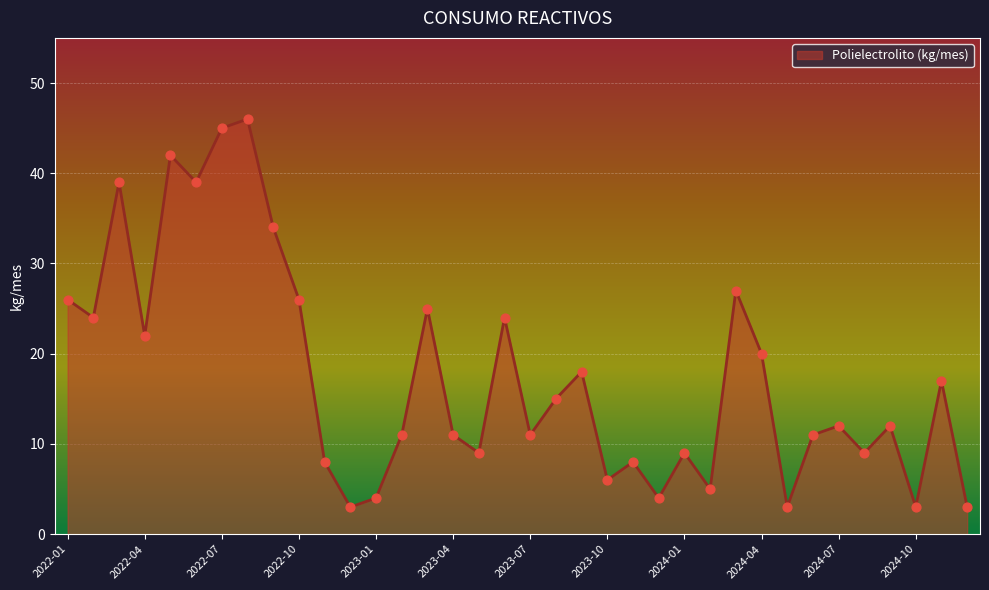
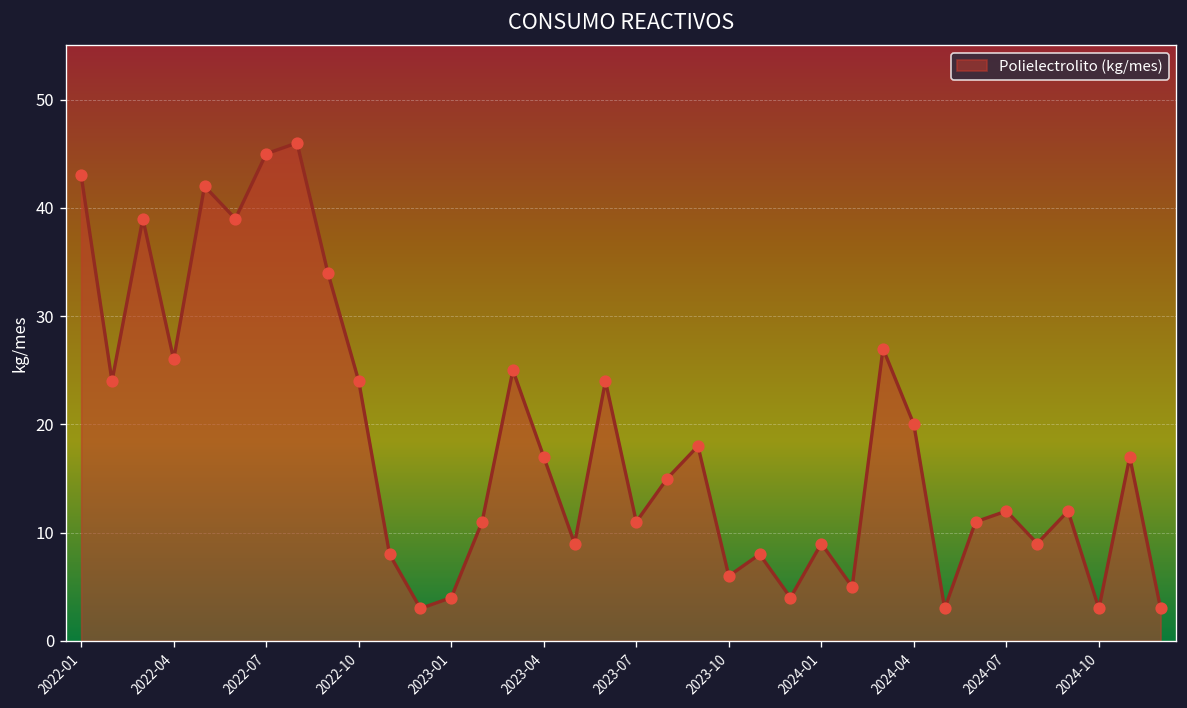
  {
-   "2022-01": 26,
-   "2022-04": 22,
+   "2022-01": 43,
+   "2022-04": 26,
    "2022-07": 45,
-   "2022-10": 26,
+   "2022-10": 24,
    "2023-01": 4,
-   "2023-04": 11,
+   "2023-04": 17,
    "2023-07": 11,
    "2023-10": 6,
    "2024-01": 9,
    "2024-04": 20,
    "2024-07": 12,
    "2024-10": 3
  }
